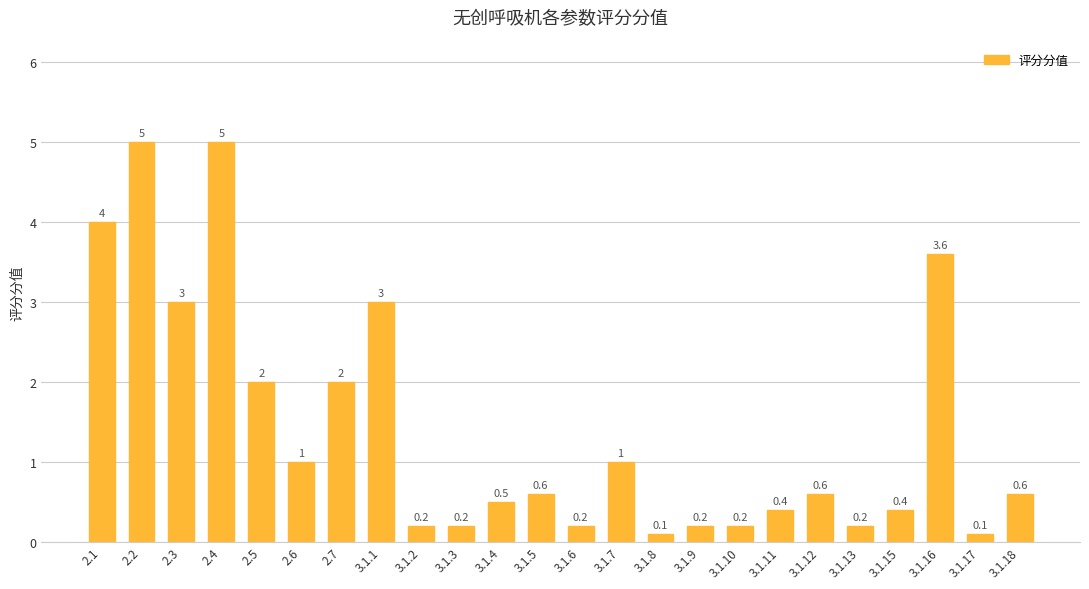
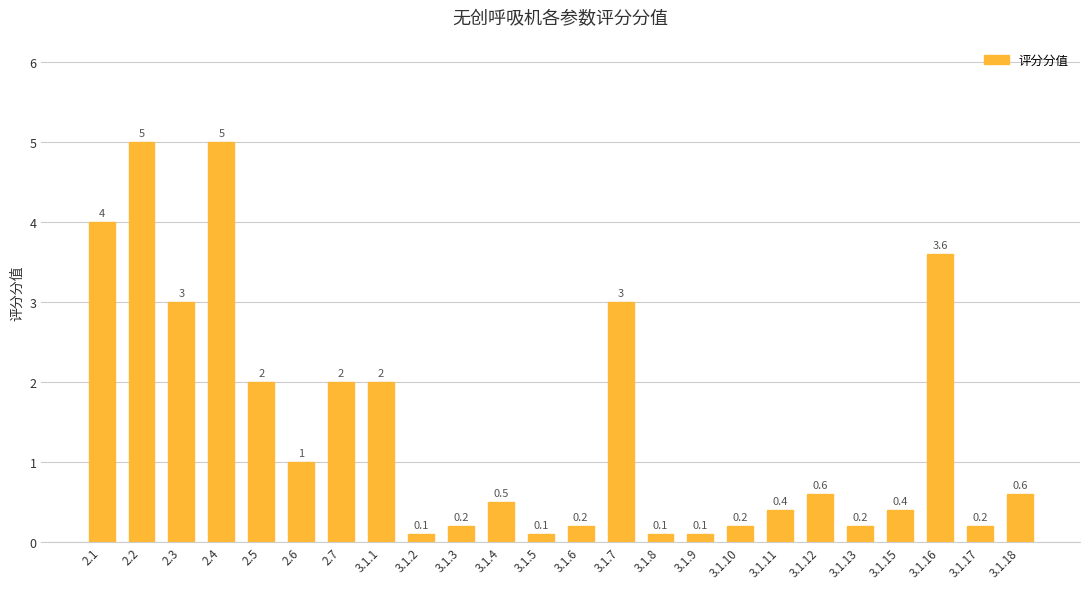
  {
    "2.1": 4,
    "2.2": 5,
    "2.3": 3,
    "2.4": 5,
    "2.5": 2,
    "2.6": 1,
    "2.7": 2,
-   "3.1.1": 3,
-   "3.1.2": 0.2,
+   "3.1.1": 2,
+   "3.1.2": 0.1,
    "3.1.3": 0.2,
    "3.1.4": 0.5,
-   "3.1.5": 0.6,
+   "3.1.5": 0.1,
    "3.1.6": 0.2,
-   "3.1.7": 1,
+   "3.1.7": 3,
    "3.1.8": 0.1,
-   "3.1.9": 0.2,
+   "3.1.9": 0.1,
    "3.1.10": 0.2,
    "3.1.11": 0.4,
    "3.1.12": 0.6,
    "3.1.13": 0.2,
    "3.1.15": 0.4,
    "3.1.16": 3.6,
-   "3.1.17": 0.1,
+   "3.1.17": 0.2,
    "3.1.18": 0.6
  }
